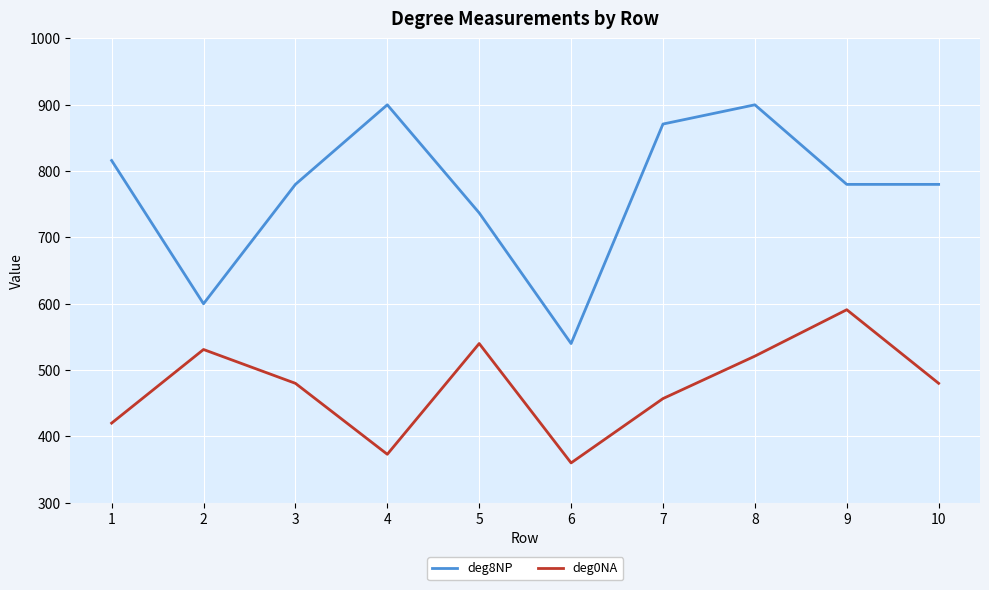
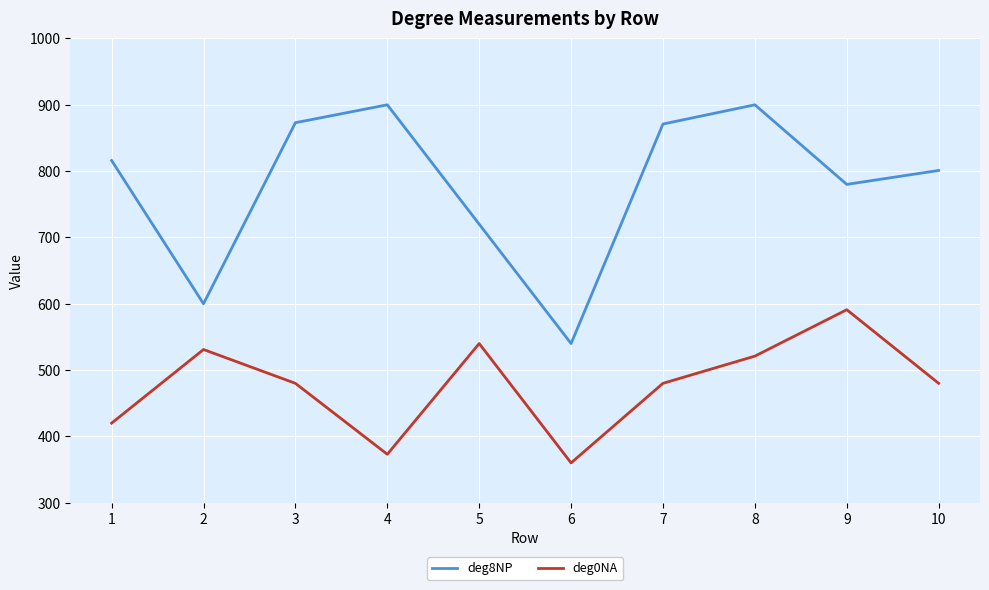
  {
    "deg8NP": {
      "1": 820,
      "2": 600,
-     "3": 780,
+     "3": 870,
      "4": 900,
-     "5": 740,
+     "5": 720,
      "6": 540,
      "7": 870,
      "8": 900,
      "9": 780,
-     "10": 780
+     "10": 800
    },
    "deg0NA": {
      "1": 420,
      "2": 530,
      "3": 480,
      "4": 370,
      "5": 540,
      "6": 360,
-     "7": 460,
+     "7": 480,
      "8": 520,
      "9": 590,
      "10": 480
    }
  }
